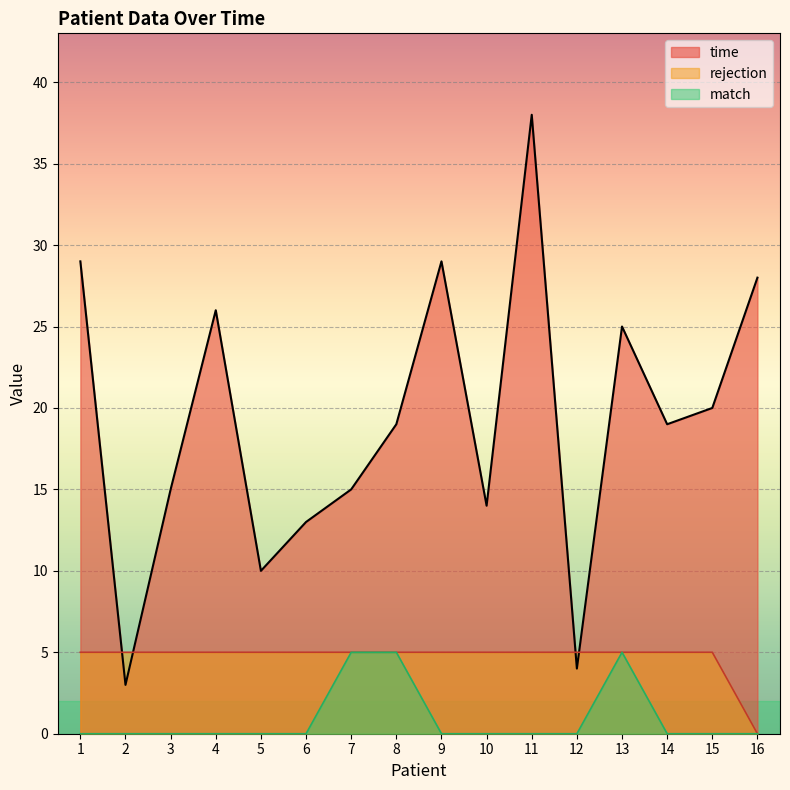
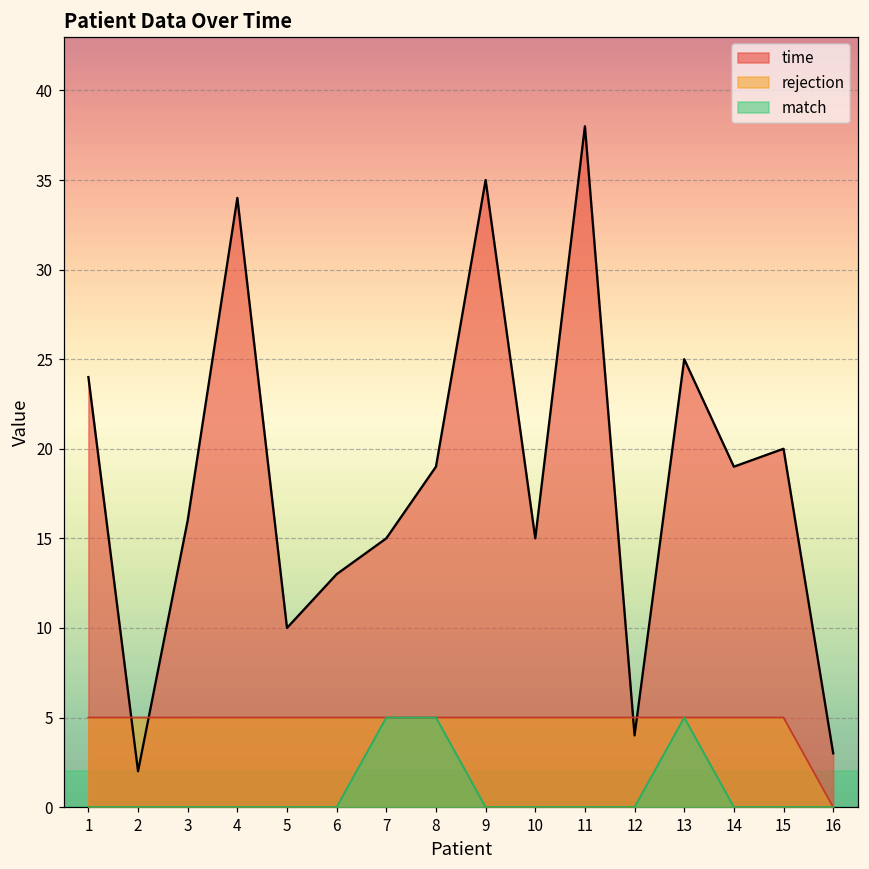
  {
    "time": {
-     "1": 29,
-     "2": 3,
-     "3": 15,
-     "4": 26,
+     "1": 24,
+     "2": 2,
+     "3": 16,
+     "4": 34,
      "5": 10,
      "6": 13,
      "7": 15,
      "8": 19,
-     "9": 29,
-     "10": 14,
+     "9": 35,
+     "10": 15,
      "11": 38,
      "12": 4,
      "13": 25,
      "14": 19,
      "15": 20,
-     "16": 28
+     "16": 3
    },
    "rejection": {
      "1": 5,
      "2": 5,
      "3": 5,
      "4": 5,
      "5": 5,
      "6": 5,
      "9": 5,
      "10": 5,
      "11": 5,
      "12": 5,
      "14": 5,
      "15": 5
    },
    "match": {
      "1": 0,
      "2": 0,
      "3": 0,
      "4": 0,
      "5": 0,
      "6": 0,
      "9": 0,
      "10": 0,
      "11": 0,
      "12": 0,
      "14": 0,
      "15": 0
    }
  }
